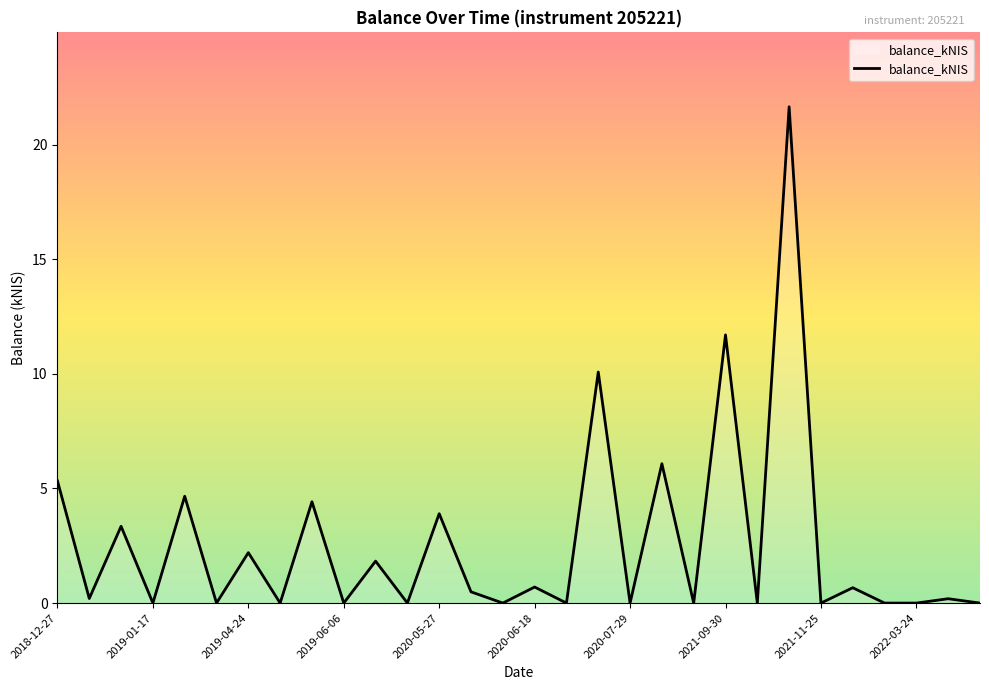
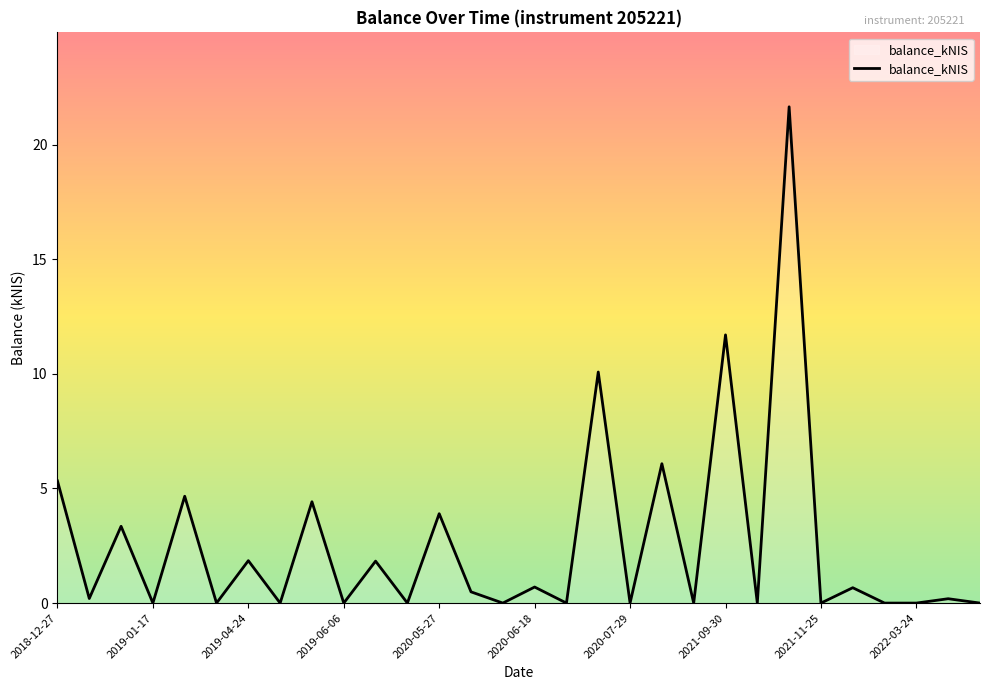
  {
    "2018-12-27": 5.3,
    "2019-01-17": 0.0,
-   "2019-04-24": 2.2,
+   "2019-04-24": 1.9,
    "2019-06-06": 0.0,
    "2020-05-27": 3.9,
    "2020-06-18": 0.7,
    "2020-07-29": 0.0,
    "2021-09-30": 11.7,
    "2021-11-25": 0.0,
    "2022-03-24": 0.0
  }
